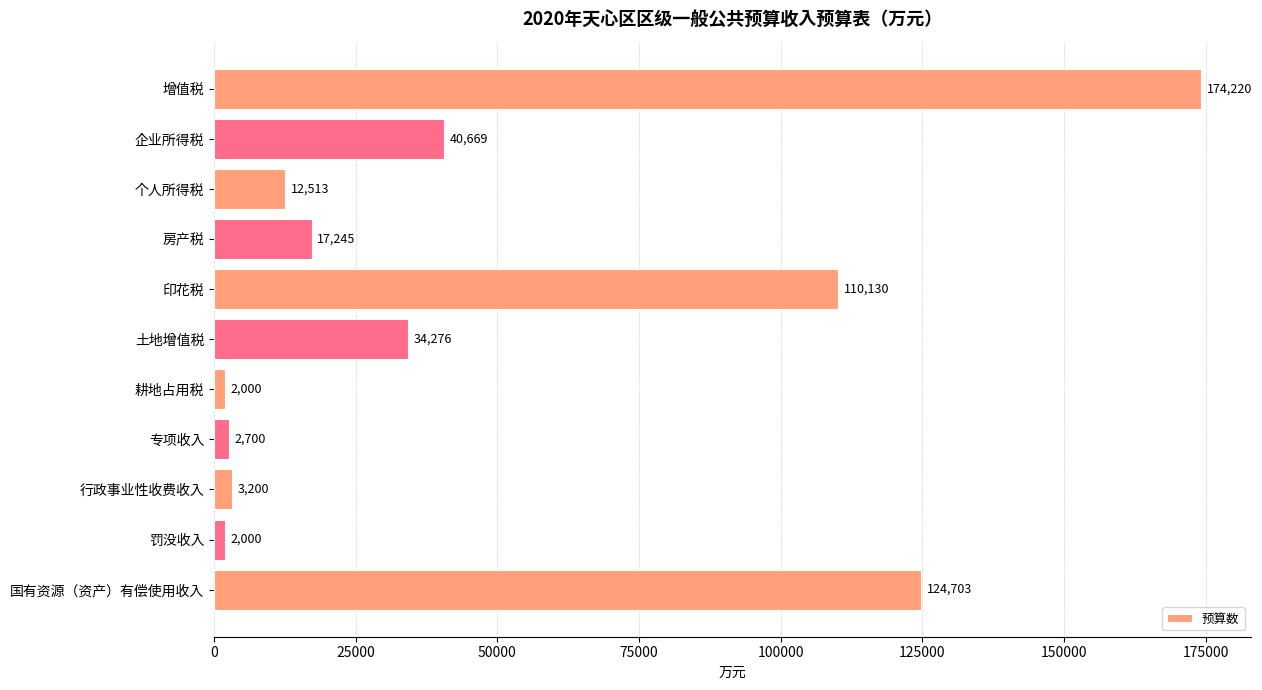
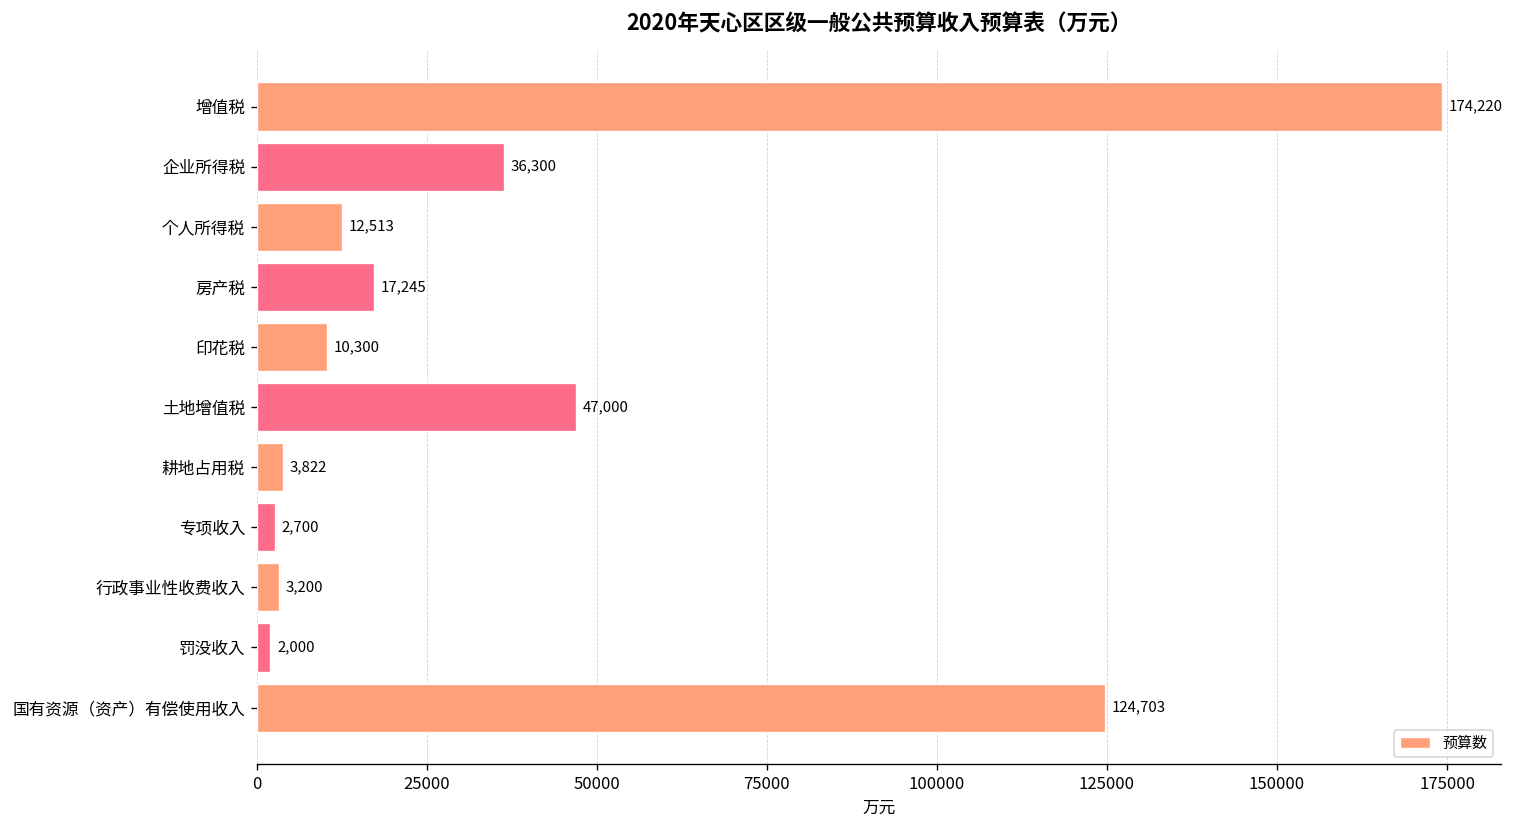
  {
    "增值税": "174,220",
-   "企业所得税": "40,669",
+   "企业所得税": "36,300",
    "个人所得税": "12,513",
    "房产税": "17,245",
-   "印花税": "110,130",
-   "土地增值税": "34,276",
-   "耕地占用税": "2,000",
+   "印花税": "10,300",
+   "土地增值税": "47,000",
+   "耕地占用税": "3,822",
    "专项收入": "2,700",
    "行政事业性收费收入": "3,200",
    "罚没收入": "2,000",
    "国有资源（资产）有偿使用收入": "124,703"
  }
